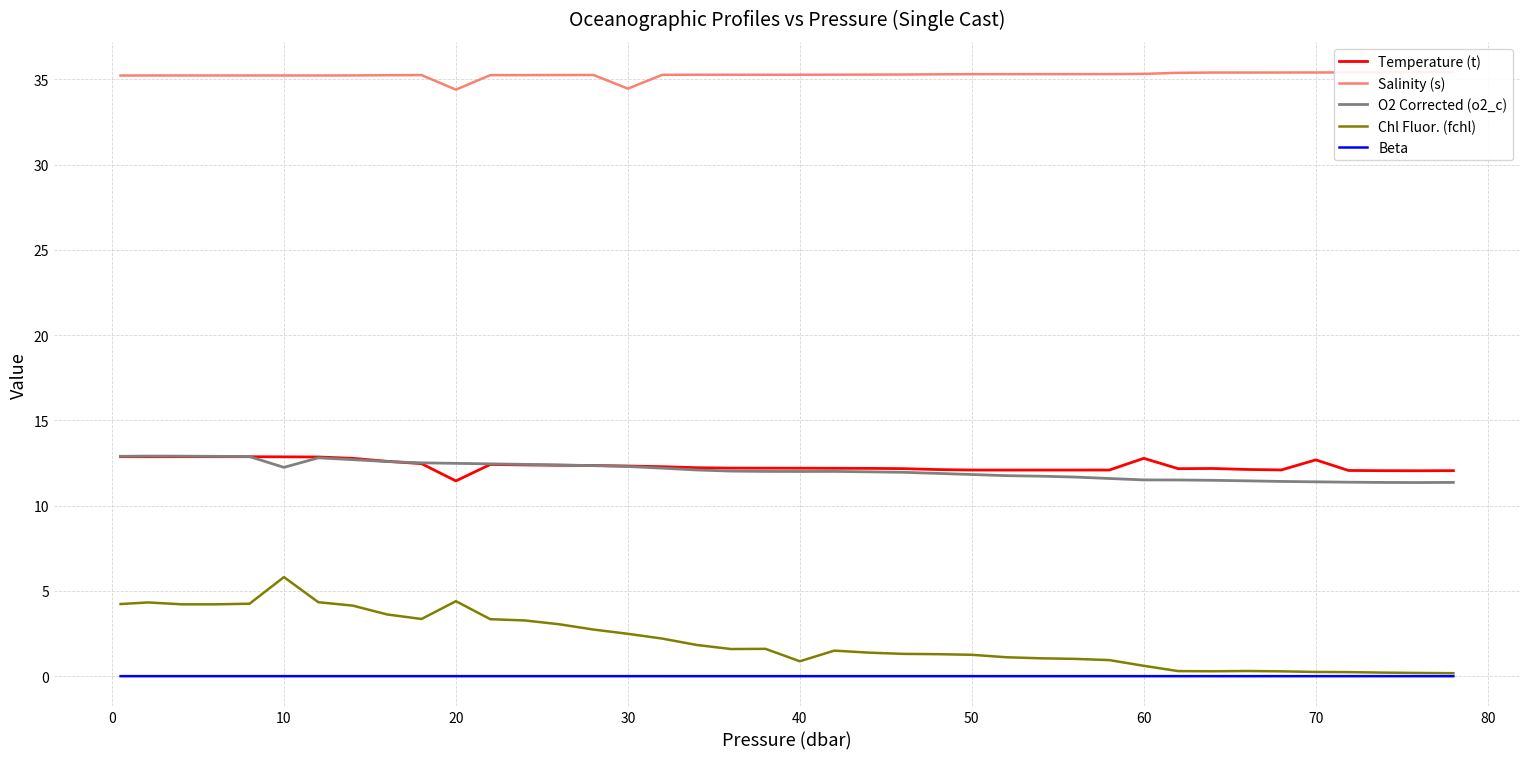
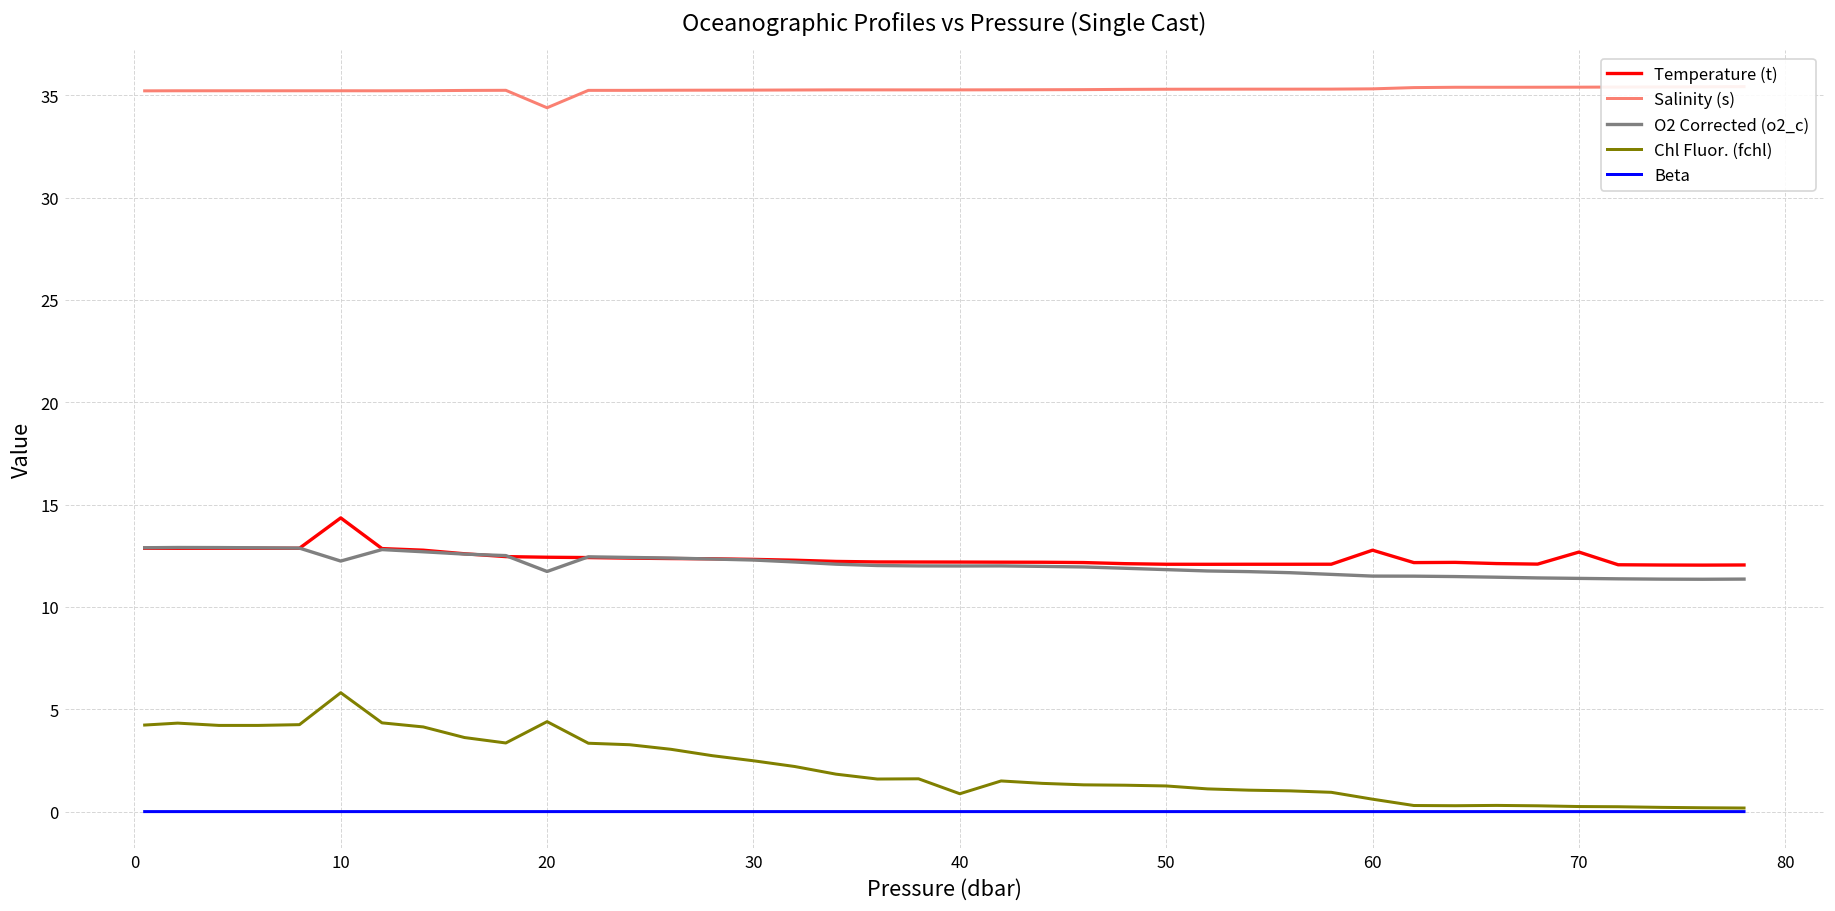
  {
    "Temperature (t)": {
-     "10": 12.9,
-     "20": 11.5,
+     "10": 14.4,
+     "20": 12.4,
      "40": 12.2,
      "50": 12.1,
      "60": 12.8,
      "70": 12.7
    },
    "Salinity (s)": {
      "10": 35.2,
      "20": 34.4,
-     "30": 34.5,
+     "30": 35.3,
      "40": 35.3,
      "50": 35.3,
      "60": 35.3,
      "70": 35.4
    },
    "O2 Corrected (o2_c)": {
      "10": 12.2,
-     "20": 12.5,
+     "20": 11.7,
      "40": 12.0,
      "50": 11.8,
      "60": 11.5,
      "70": 11.4
    },
    "Chl Fluor. (fchl)": {
      "10": 5.8,
      "20": 4.4,
      "30": 2.5,
      "40": 0.9,
      "50": 1.3,
      "60": 0.6,
      "70": 0.2
    },
    "Beta": {
      "10": 0.0,
      "20": 0.0,
      "30": 0.0,
      "40": 0.0,
      "50": 0.0,
      "60": 0.0,
      "70": 0.0
    }
  }
